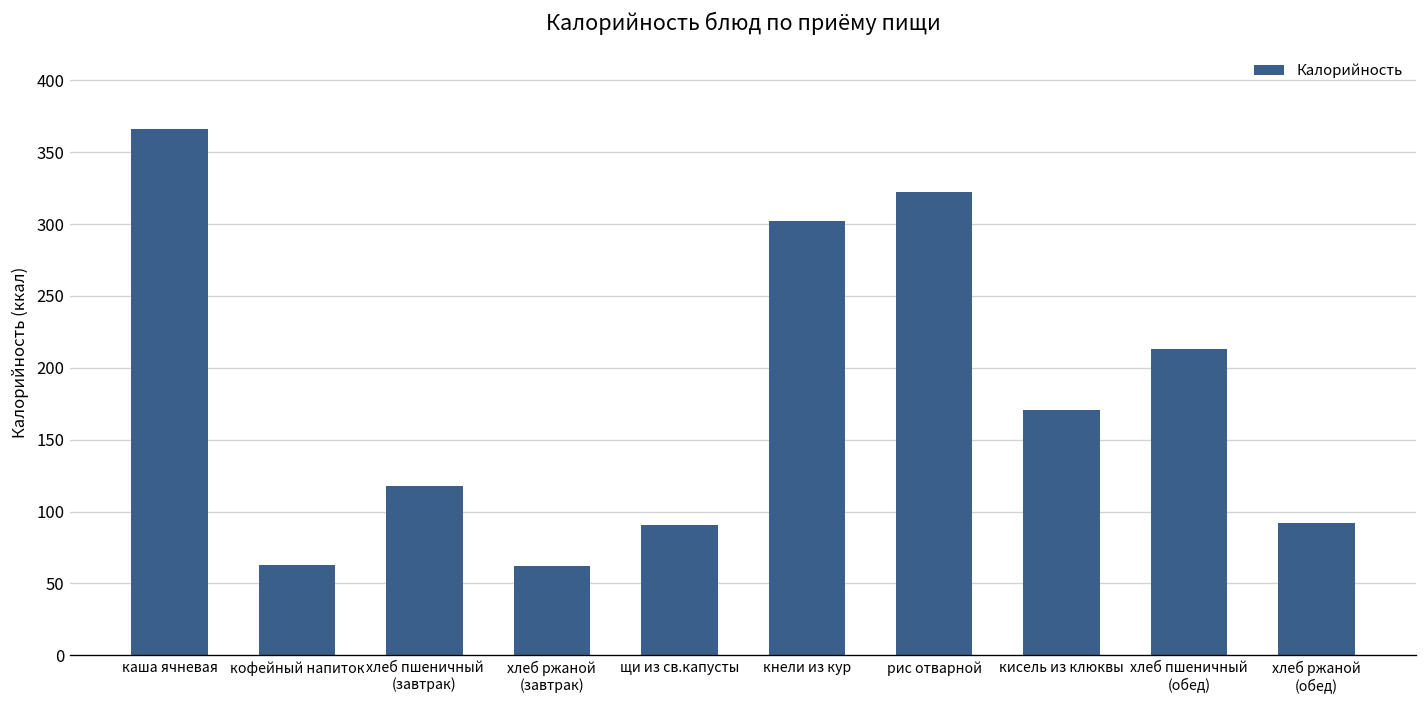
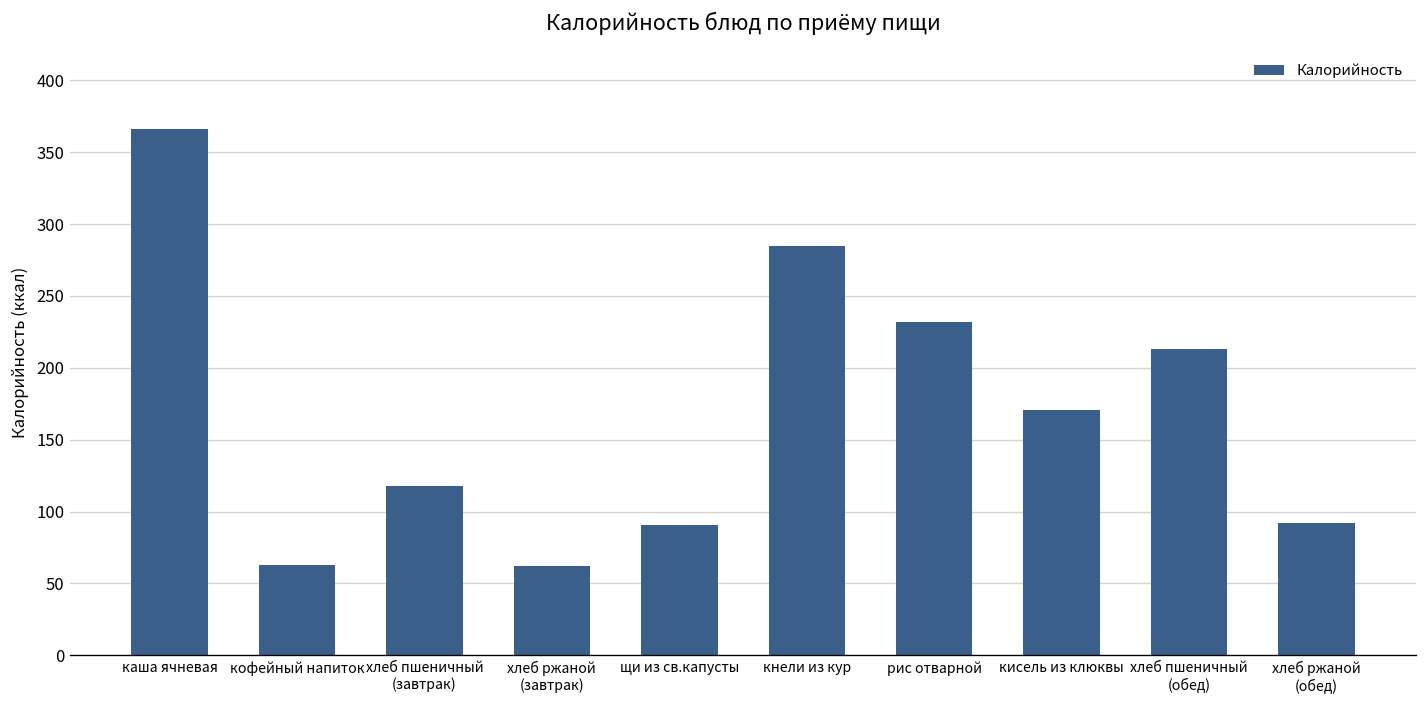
  {
    "каша ячневая": 366,
    "кофейный напиток": 63,
    "хлеб пшеничный (завтрак)": 118,
    "хлеб ржаной (завтрак)": 62,
    "щи из св.капусты": 91,
-   "кнели из кур": 302,
-   "рис отварной": 322,
+   "кнели из кур": 285,
+   "рис отварной": 232,
    "кисель из клюквы": 171,
    "хлеб пшеничный (обед)": 213,
    "хлеб ржаной (обед)": 92
  }
